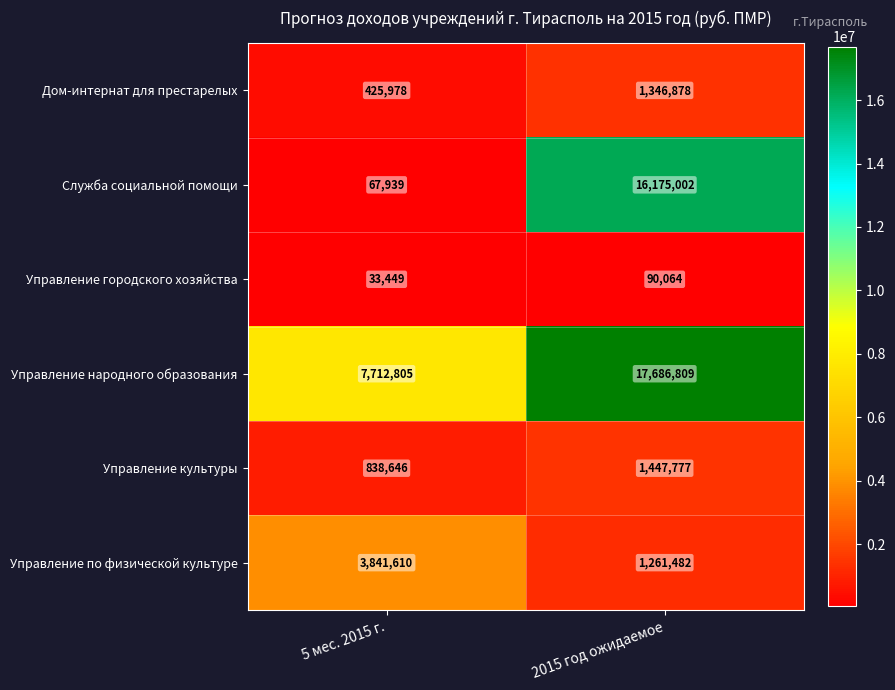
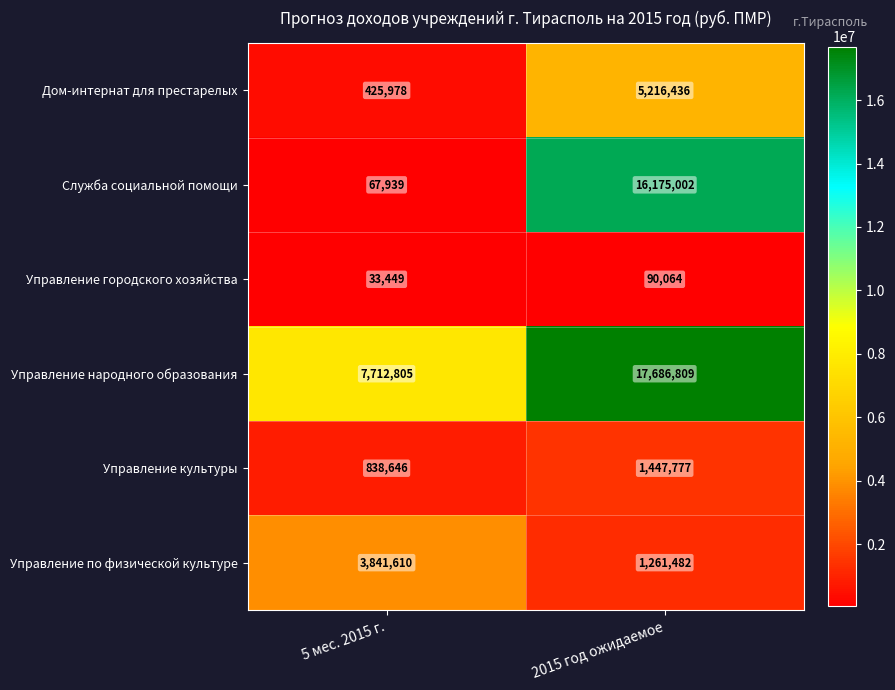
  {
    "Дом-интернат для престарелых": {
-     "2015 год ожидаемое": "1,346,878"
+     "2015 год ожидаемое": "5,216,436"
    }
  }
